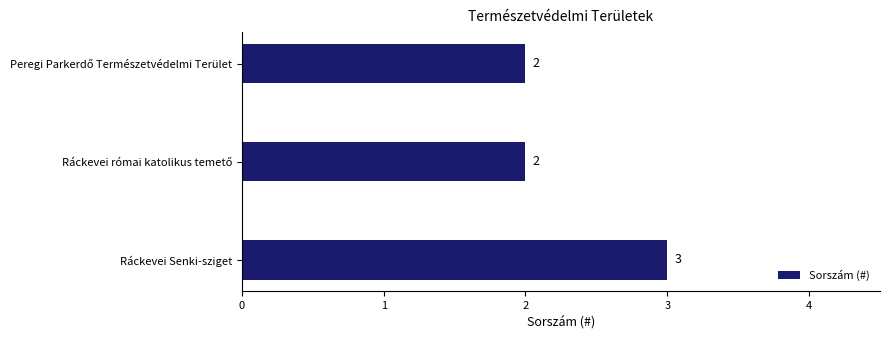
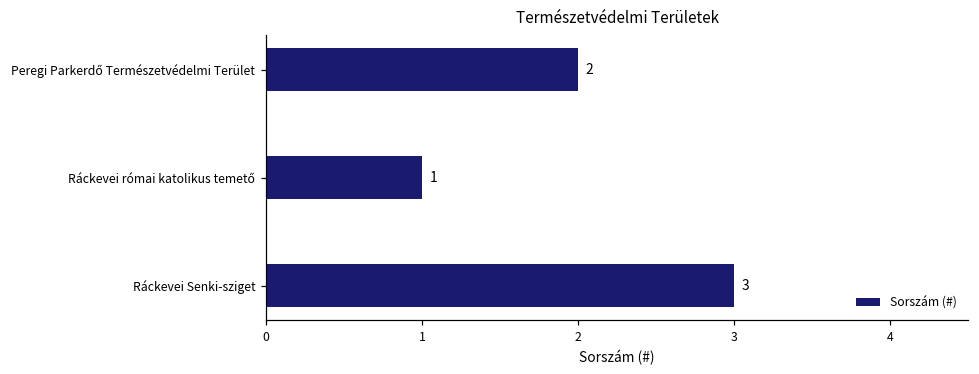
  {
    "Peregi Parkerdő Természetvédelmi Terület": 2,
-   "Ráckevei római katolikus temető": 2,
+   "Ráckevei római katolikus temető": 1,
    "Ráckevei Senki-sziget": 3
  }
